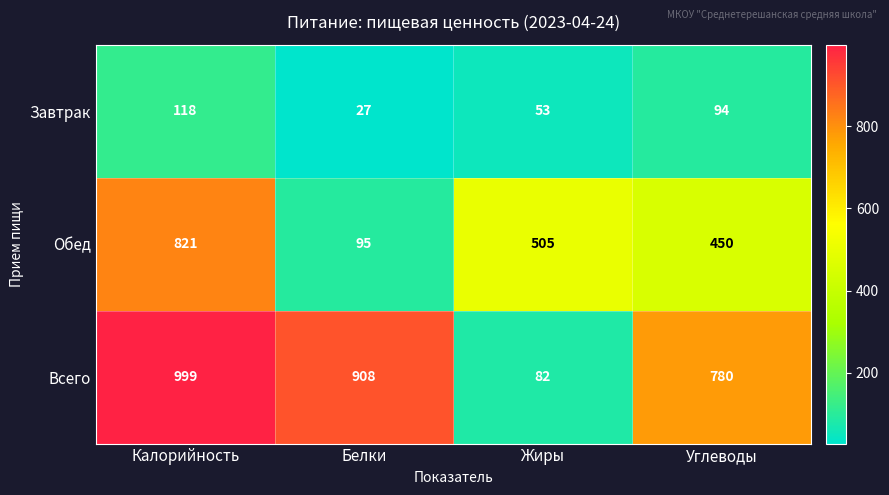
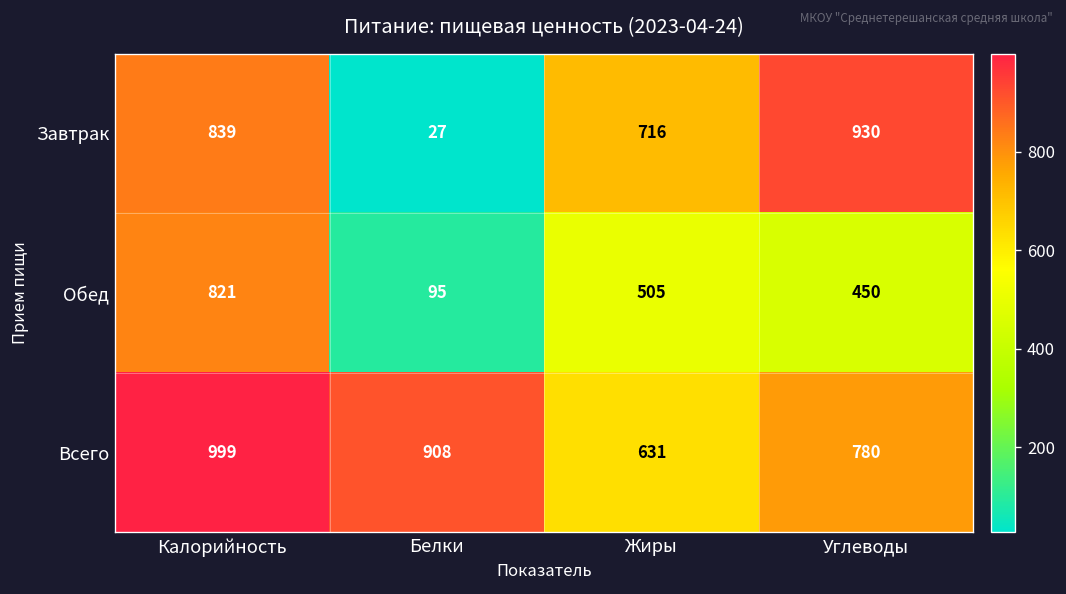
  {
    "Завтрак": {
-     "Калорийность": 118,
+     "Калорийность": 839,
      "Белки": 27,
-     "Жиры": 53,
-     "Углеводы": 94
+     "Жиры": 716,
+     "Углеводы": 930
    },
    "Обед": {
      "Калорийность": 821,
      "Белки": 95,
      "Жиры": 505,
      "Углеводы": 450
    },
    "Всего": {
      "Калорийность": 999,
      "Белки": 908,
-     "Жиры": 82,
+     "Жиры": 631,
      "Углеводы": 780
    }
  }
